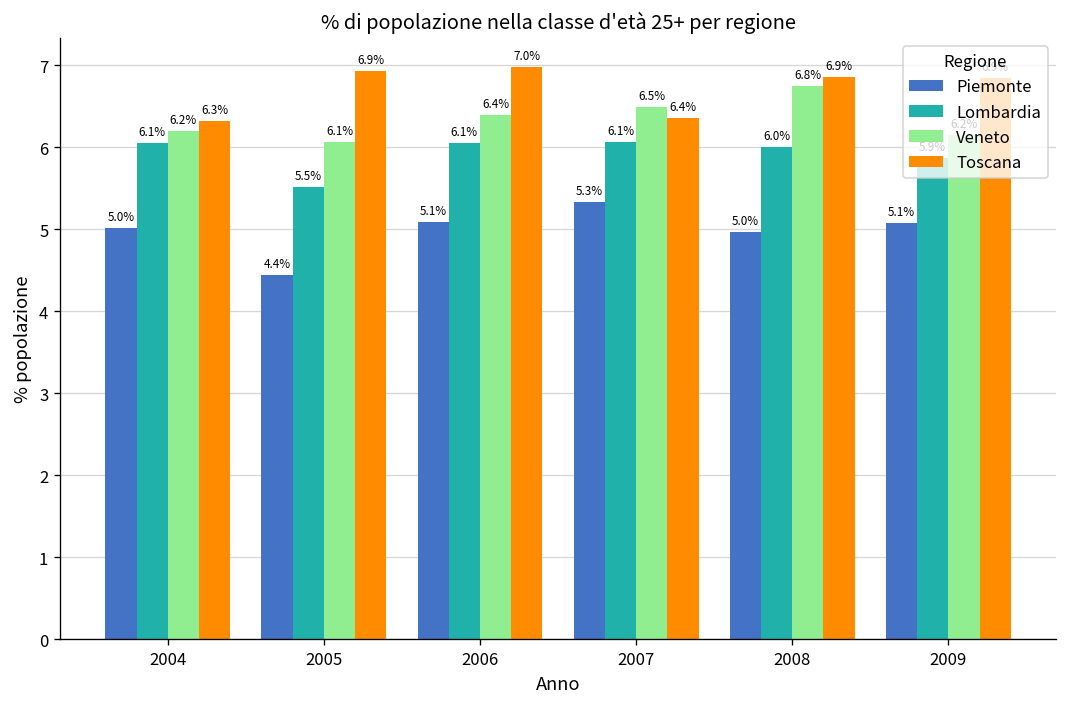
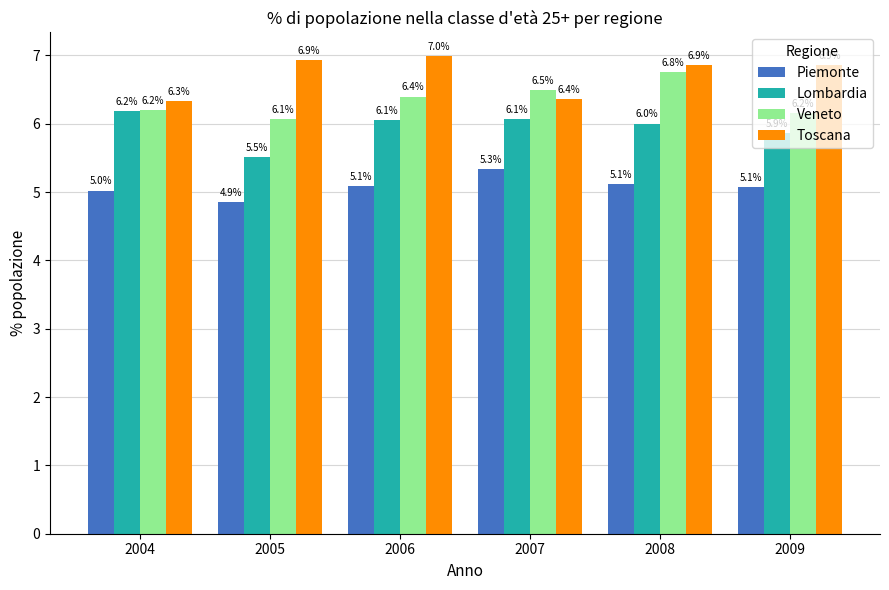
  {
    "Piemonte": {
      "2004": "5.0%",
-     "2005": "4.4%",
+     "2005": "4.9%",
      "2006": "5.1%",
      "2007": "5.3%",
-     "2008": "5.0%",
+     "2008": "5.1%",
      "2009": "5.1%"
    },
    "Lombardia": {
-     "2004": "6.1%",
+     "2004": "6.2%",
      "2005": "5.5%",
      "2006": "6.1%",
      "2007": "6.1%",
      "2008": "6.0%"
    },
    "Veneto": {
      "2004": "6.2%",
      "2005": "6.1%",
      "2006": "6.4%",
      "2007": "6.5%",
      "2008": "6.8%"
    },
    "Toscana": {
      "2004": "6.3%",
      "2005": "6.9%",
      "2006": "7.0%",
      "2007": "6.4%",
      "2008": "6.9%"
    }
  }
